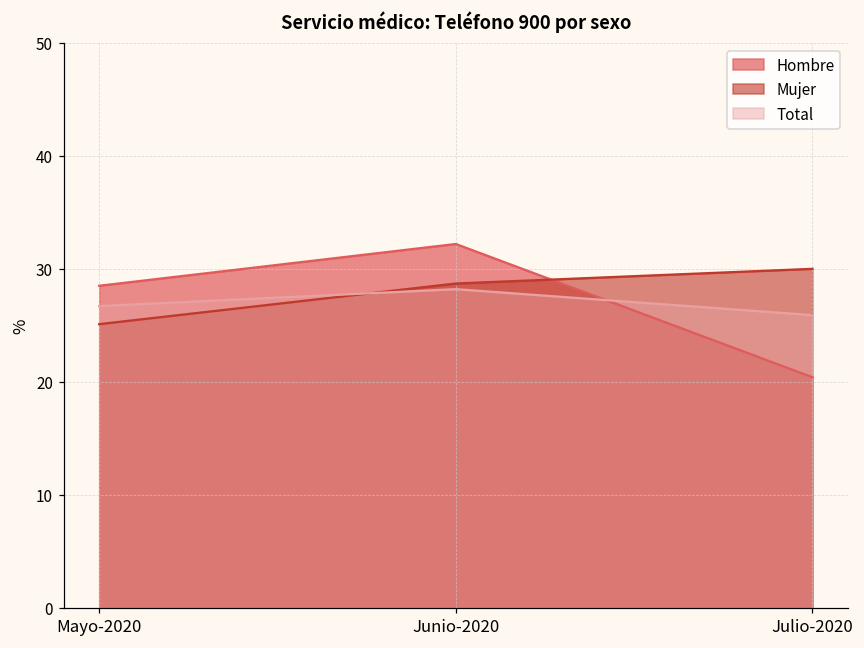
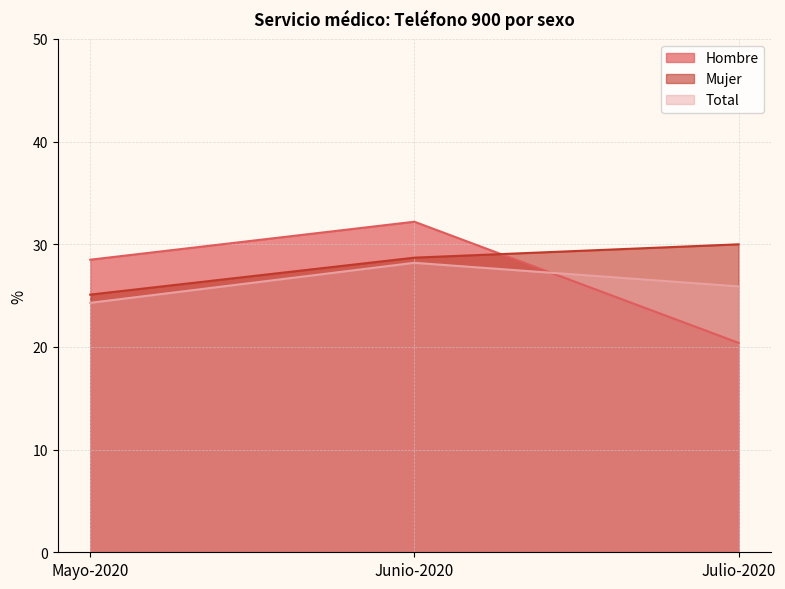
  {
    "Total": {
-     "Mayo-2020": 26.7,
+     "Mayo-2020": 24.3,
      "Junio-2020": 28.2,
      "Julio-2020": 25.9
    }
  }
